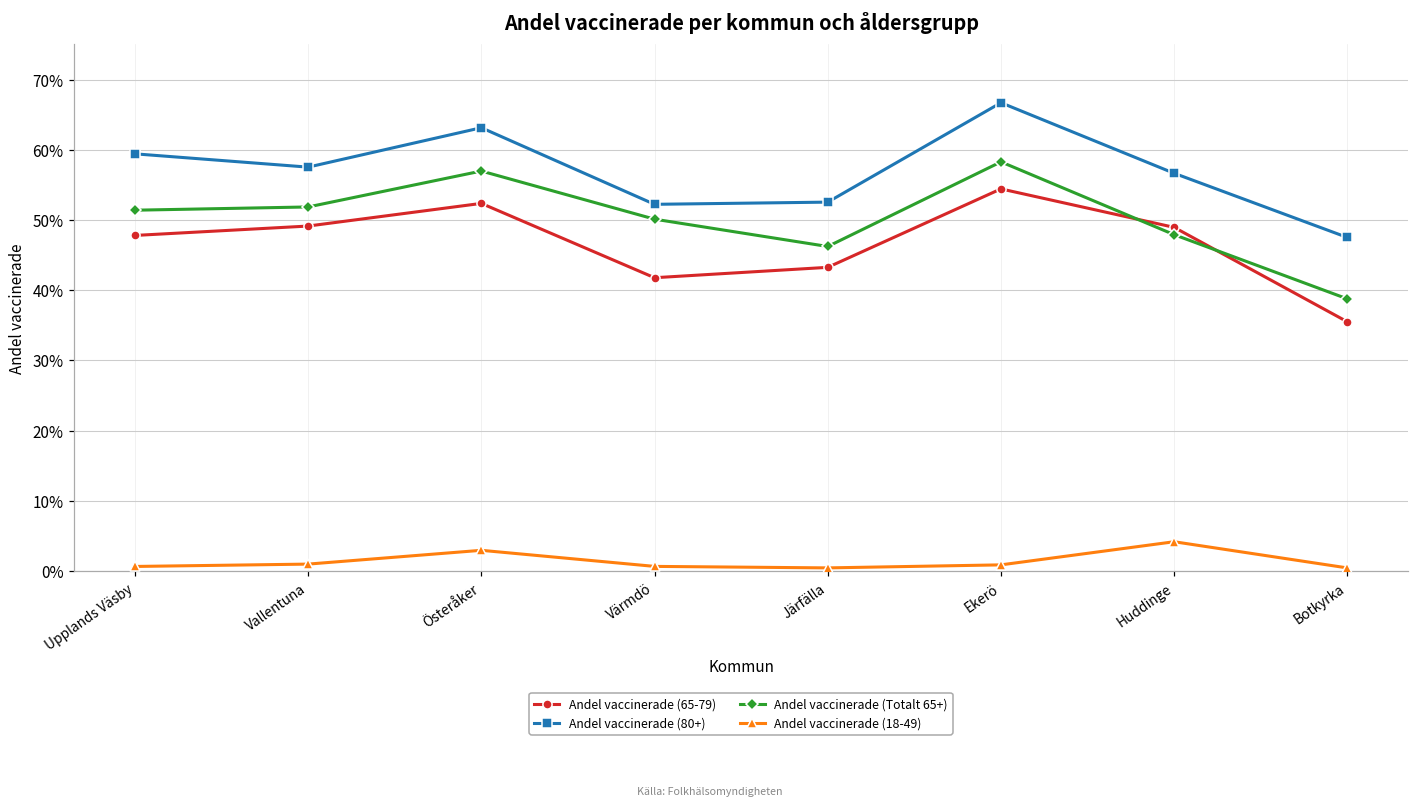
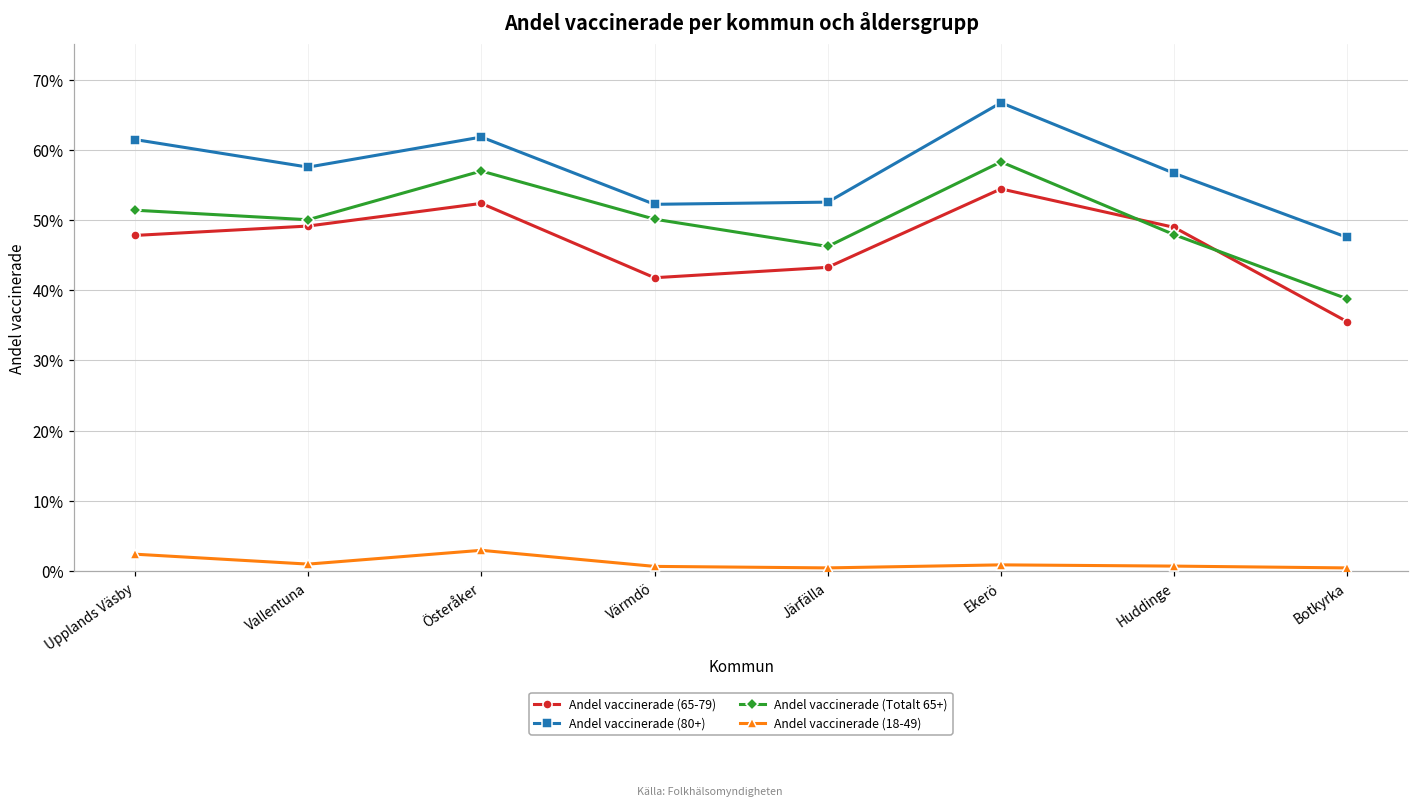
  {
    "Andel vaccinerade (65-79)": {
      "Upplands Väsby": "48%",
      "Vallentuna": "49%",
      "Österåker": "52%",
      "Värmdö": "42%",
      "Järfälla": "43%",
      "Ekerö": "54%",
      "Huddinge": "49%",
      "Botkyrka": "35%"
    },
    "Andel vaccinerade (80+)": {
-     "Upplands Väsby": "59%",
+     "Upplands Väsby": "61%",
      "Vallentuna": "58%",
-     "Österåker": "63%",
+     "Österåker": "62%",
      "Värmdö": "52%",
      "Järfälla": "53%",
      "Ekerö": "67%",
      "Huddinge": "57%",
      "Botkyrka": "48%"
    },
    "Andel vaccinerade (Totalt 65+)": {
      "Upplands Väsby": "51%",
-     "Vallentuna": "52%",
+     "Vallentuna": "50%",
      "Österåker": "57%",
      "Värmdö": "50%",
      "Järfälla": "46%",
      "Ekerö": "58%",
      "Huddinge": "48%",
      "Botkyrka": "39%"
    },
    "Andel vaccinerade (18-49)": {
-     "Upplands Väsby": "1%",
+     "Upplands Väsby": "2%",
      "Vallentuna": "1%",
      "Österåker": "3%",
      "Värmdö": "1%",
      "Järfälla": "0%",
      "Ekerö": "1%",
-     "Huddinge": "4%",
+     "Huddinge": "1%",
      "Botkyrka": "0%"
    }
  }
